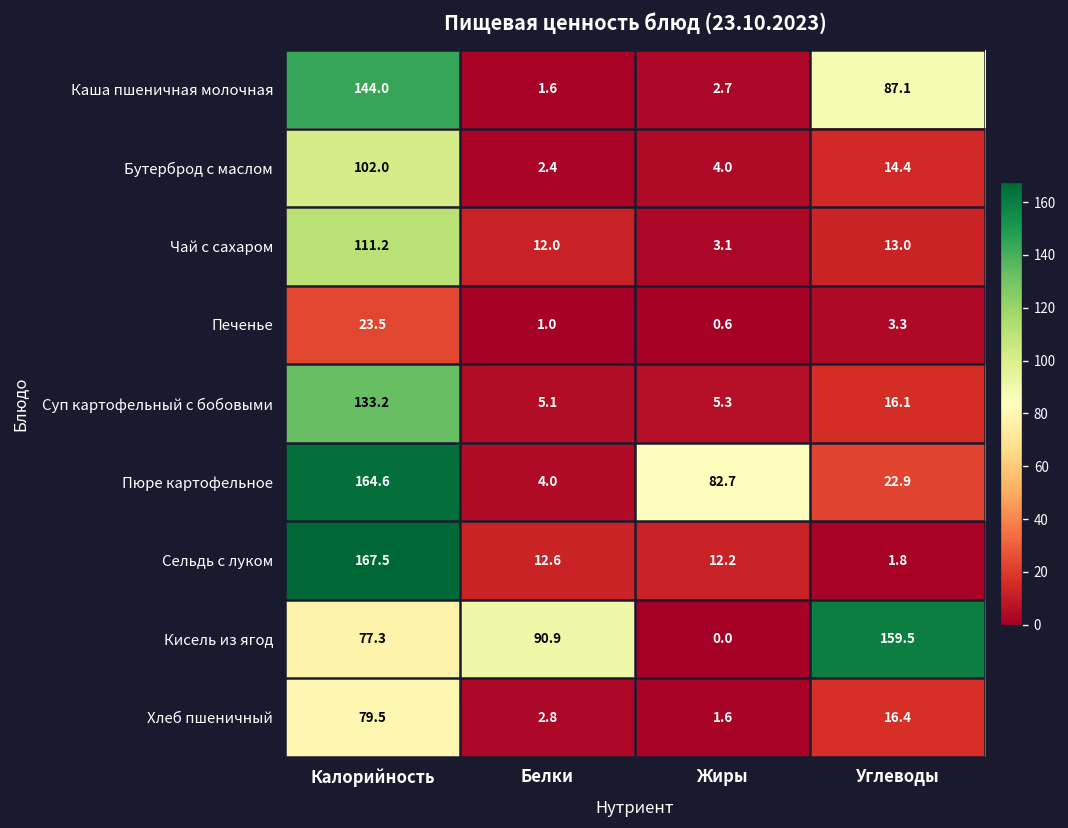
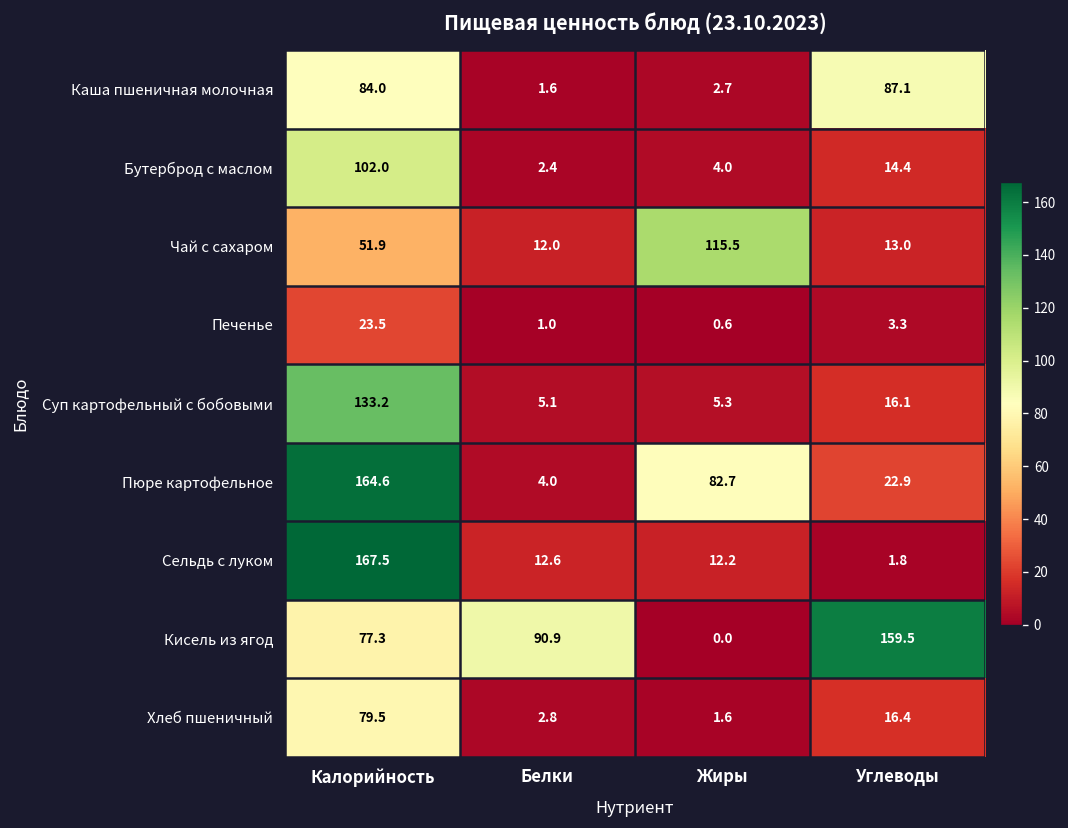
  {
    "Каша пшеничная молочная": {
-     "Калорийность": 144.0,
+     "Калорийность": 84.0,
      "Белки": 1.6,
      "Жиры": 2.7,
      "Углеводы": 87.1
    },
    "Бутерброд с маслом": {
      "Калорийность": 102.0,
      "Белки": 2.4,
      "Жиры": 4.0,
      "Углеводы": 14.4
    },
    "Чай с сахаром": {
-     "Калорийность": 111.2,
+     "Калорийность": 51.9,
      "Белки": 12.0,
-     "Жиры": 3.1,
+     "Жиры": 115.5,
      "Углеводы": 13.0
    },
    "Печенье": {
      "Калорийность": 23.5,
      "Белки": 1.0,
      "Жиры": 0.6,
      "Углеводы": 3.3
    },
    "Суп картофельный с бобовыми": {
      "Калорийность": 133.2,
      "Белки": 5.1,
      "Жиры": 5.3,
      "Углеводы": 16.1
    },
    "Пюре картофельное": {
      "Калорийность": 164.6,
      "Белки": 4.0,
      "Жиры": 82.7,
      "Углеводы": 22.9
    },
    "Сельдь с луком": {
      "Калорийность": 167.5,
      "Белки": 12.6,
      "Жиры": 12.2,
      "Углеводы": 1.8
    },
    "Кисель из ягод": {
      "Калорийность": 77.3,
      "Белки": 90.9,
      "Жиры": 0.0,
      "Углеводы": 159.5
    },
    "Хлеб пшеничный": {
      "Калорийность": 79.5,
      "Белки": 2.8,
      "Жиры": 1.6,
      "Углеводы": 16.4
    }
  }
